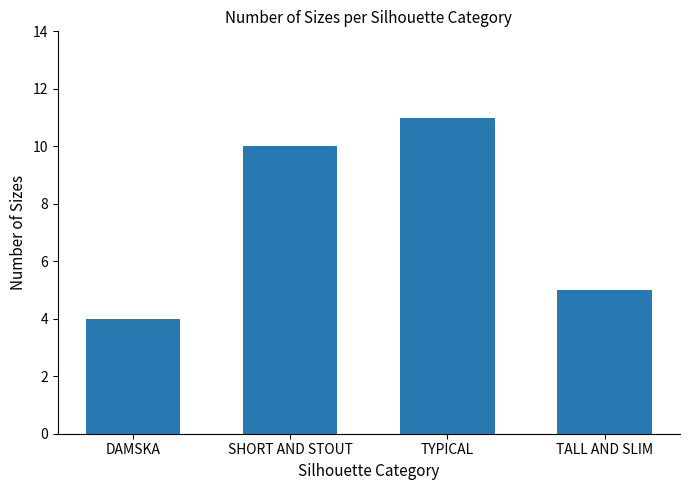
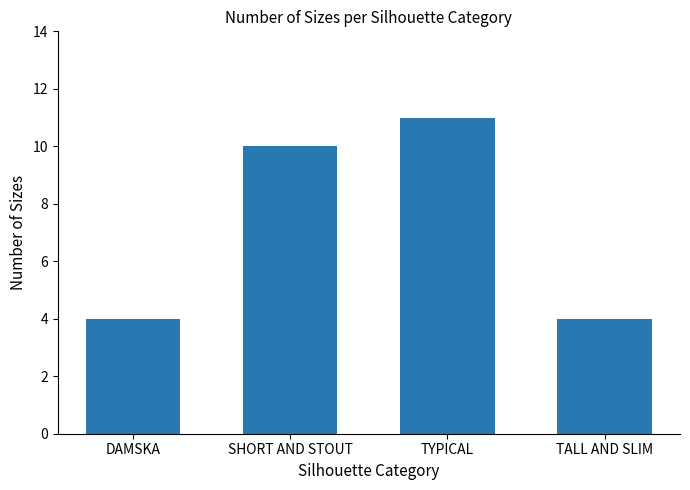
  {
    "DAMSKA": 4,
    "SHORT AND STOUT": 10,
    "TYPICAL": 11,
-   "TALL AND SLIM": 5
+   "TALL AND SLIM": 4
  }
